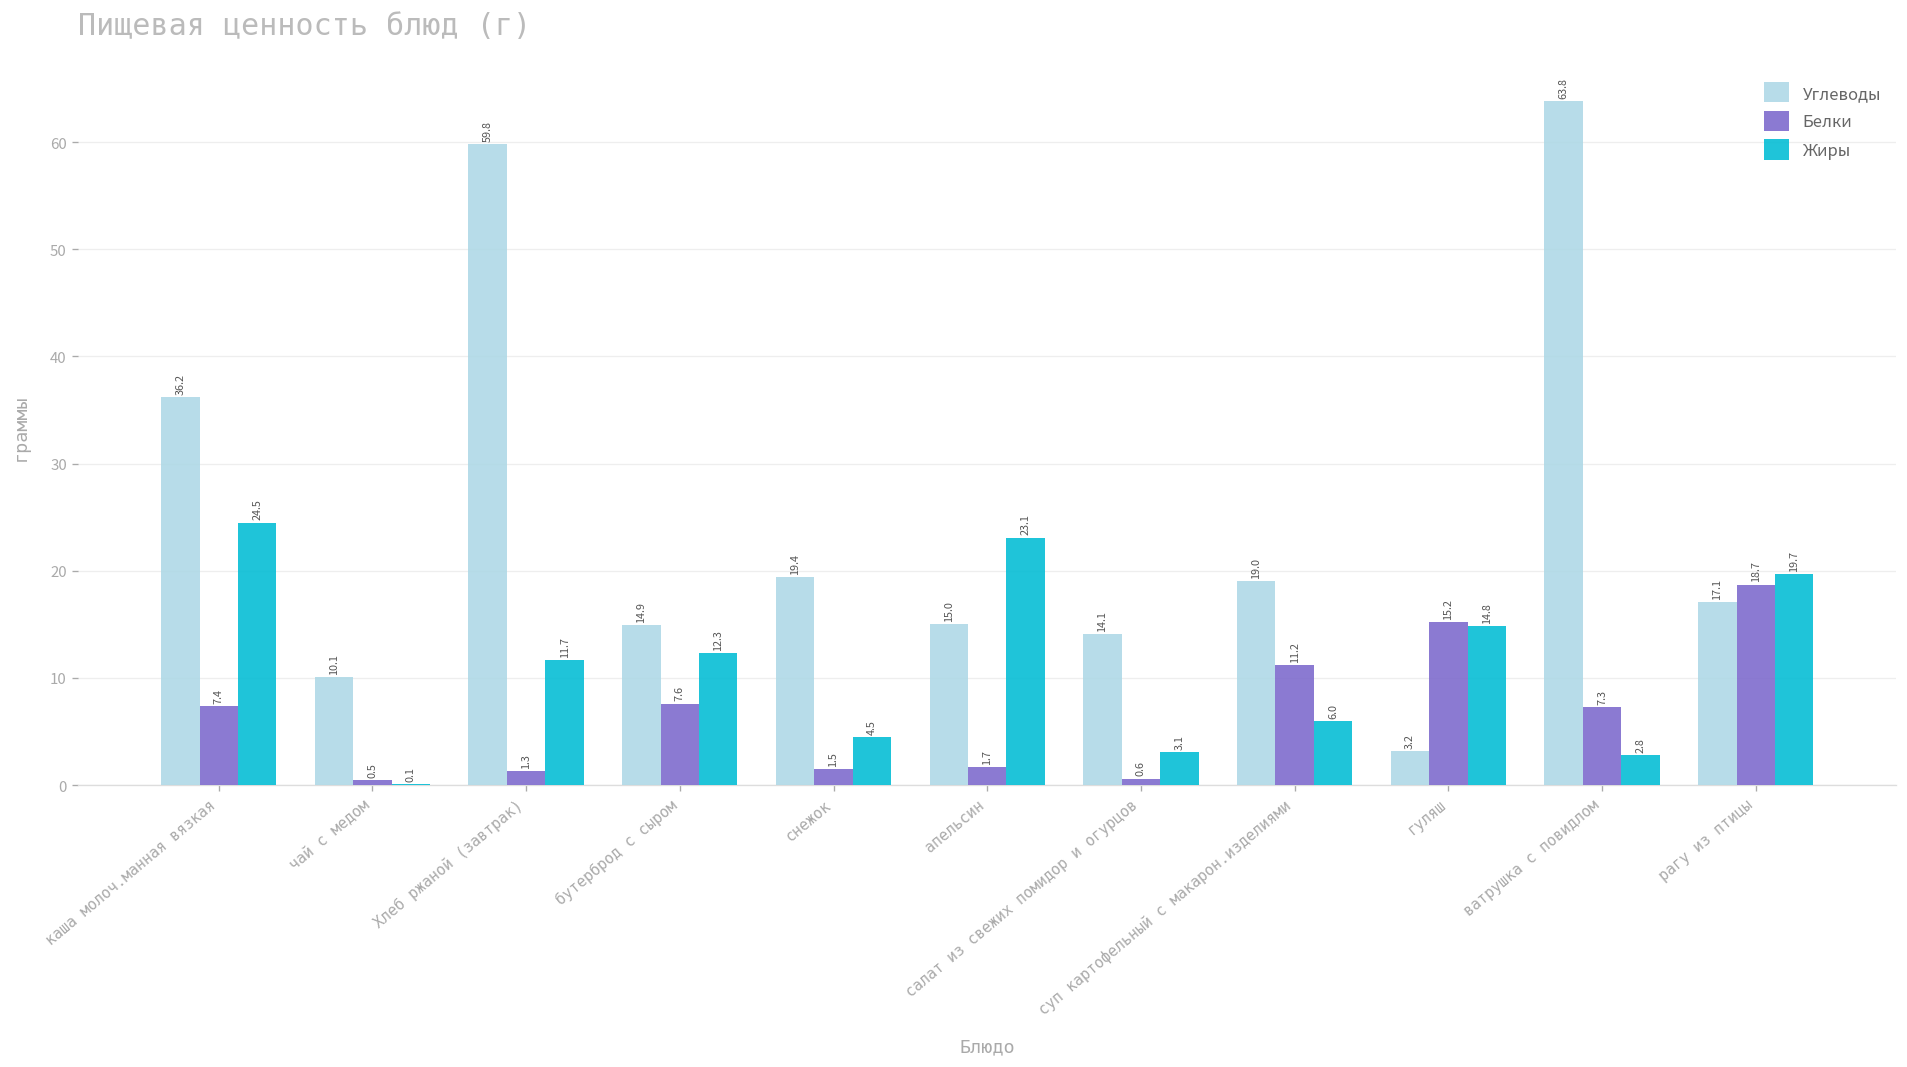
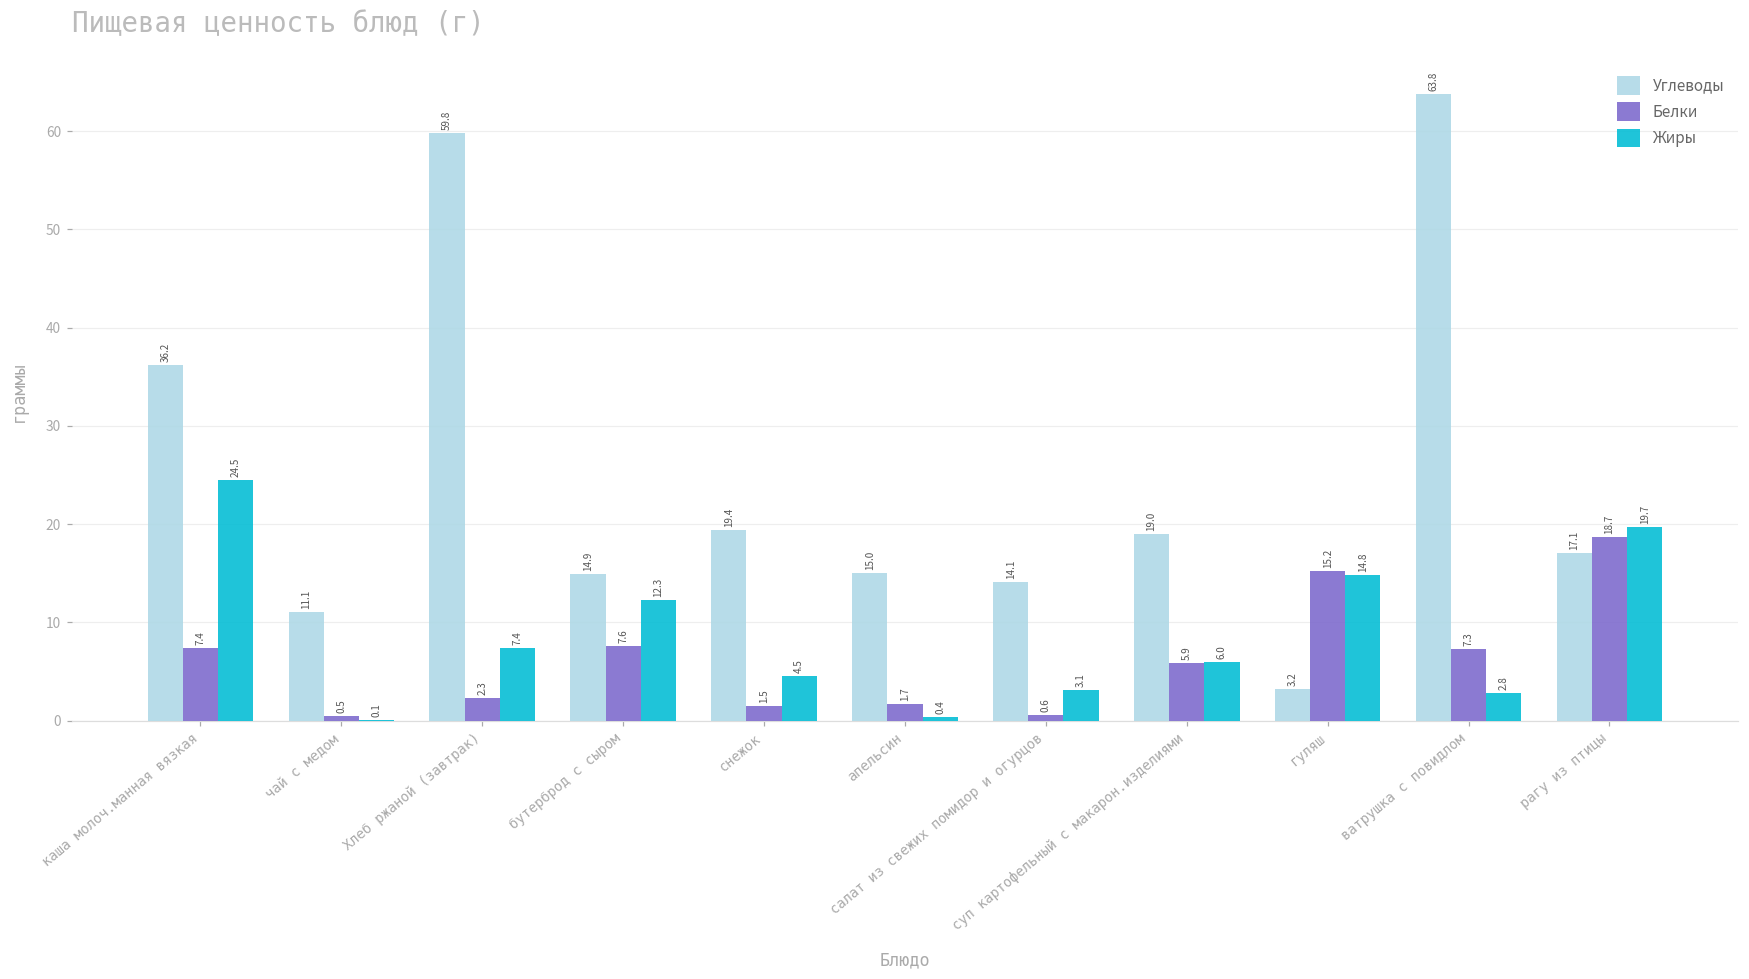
  {
    "Углеводы": {
      "каша молоч.манная вязкая": 36.2,
-     "чай с медом": 10.1,
+     "чай с медом": 11.1,
      "Хлеб ржаной (завтрак)": 59.8,
      "бутерброд с сыром": 14.9,
      "снежок": 19.4,
      "апельсин": 15.0,
      "салат из свежих помидор и огурцов": 14.1,
      "суп картофельный с макарон.изделиями": 19.0,
      "гуляш": 3.2,
      "ватрушка с повидлом": 63.8,
      "рагу из птицы": 17.1
    },
    "Белки": {
      "каша молоч.манная вязкая": 7.4,
      "чай с медом": 0.5,
-     "Хлеб ржаной (завтрак)": 1.3,
+     "Хлеб ржаной (завтрак)": 2.3,
      "бутерброд с сыром": 7.6,
      "снежок": 1.5,
      "апельсин": 1.7,
      "салат из свежих помидор и огурцов": 0.6,
-     "суп картофельный с макарон.изделиями": 11.2,
+     "суп картофельный с макарон.изделиями": 5.9,
      "гуляш": 15.2,
      "ватрушка с повидлом": 7.3,
      "рагу из птицы": 18.7
    },
    "Жиры": {
      "каша молоч.манная вязкая": 24.5,
      "чай с медом": 0.1,
-     "Хлеб ржаной (завтрак)": 11.7,
+     "Хлеб ржаной (завтрак)": 7.4,
      "бутерброд с сыром": 12.3,
      "снежок": 4.5,
-     "апельсин": 23.1,
+     "апельсин": 0.4,
      "салат из свежих помидор и огурцов": 3.1,
      "суп картофельный с макарон.изделиями": 6.0,
      "гуляш": 14.8,
      "ватрушка с повидлом": 2.8,
      "рагу из птицы": 19.7
    }
  }
